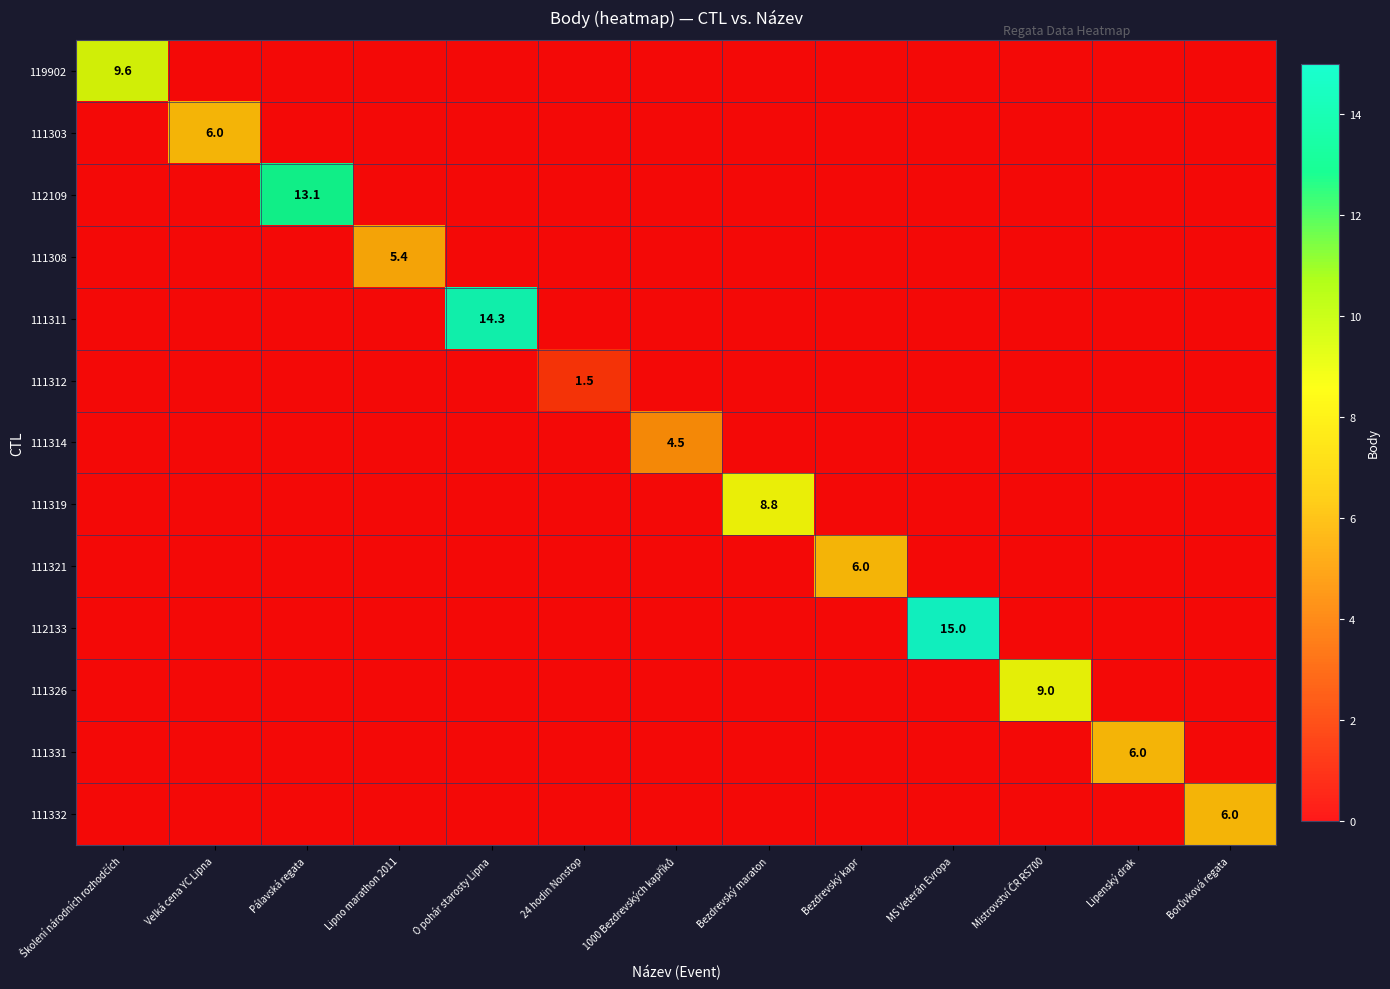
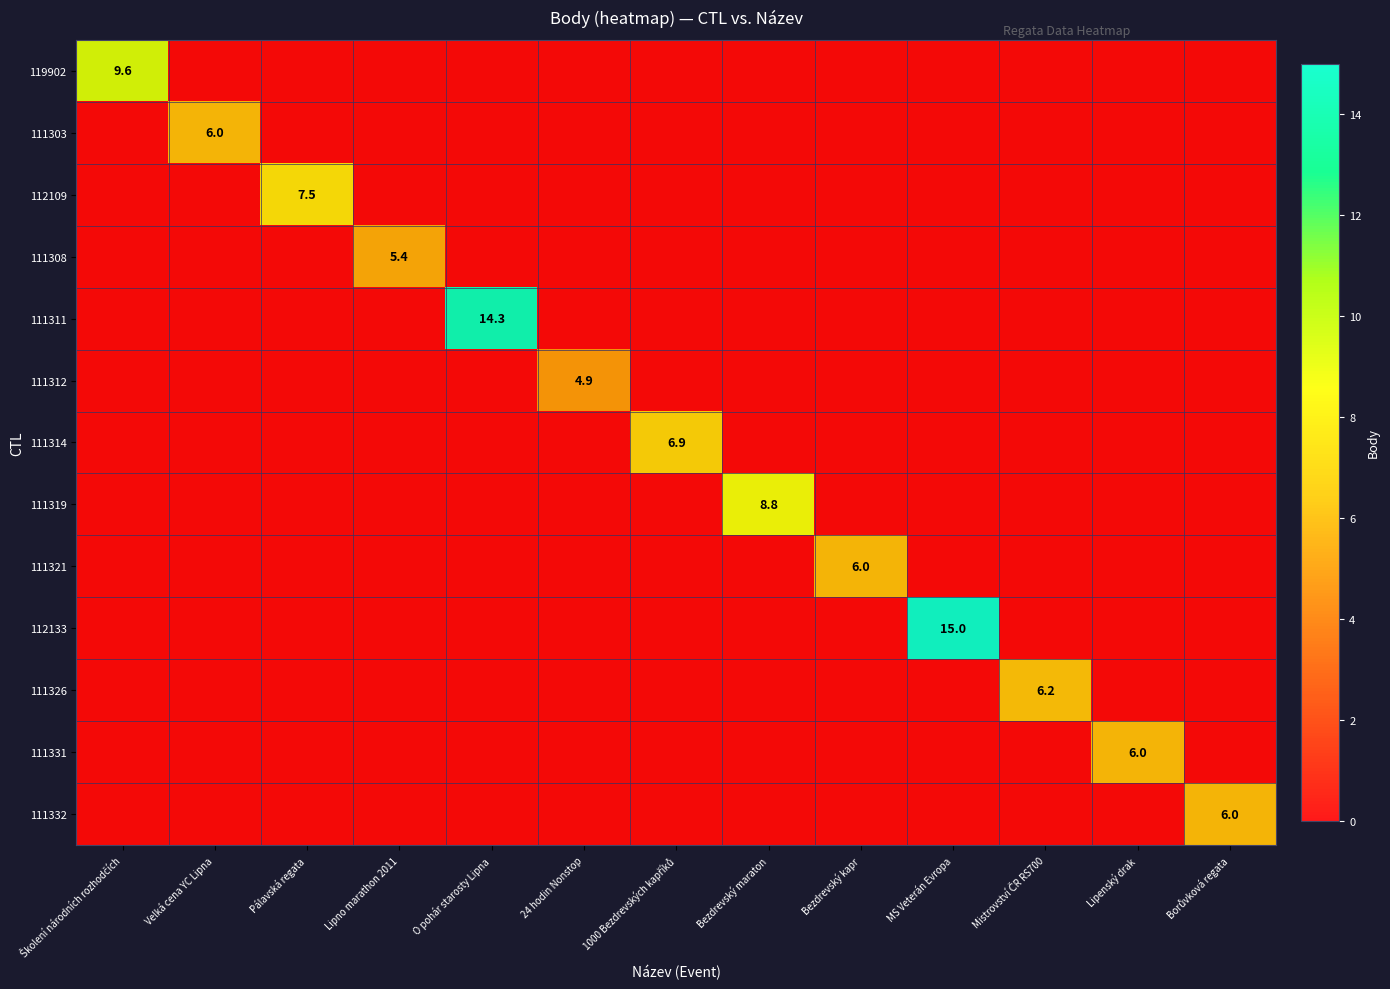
  {
    "119902": {
      "Školení národních rozhodčích": 9.6
    },
    "111303": {
      "Velká cena YC Lipna": 6.0
    },
    "112109": {
-     "Pálavská regata": 13.1
+     "Pálavská regata": 7.5
    },
    "111308": {
      "Lipno marathon 2011": 5.4
    },
    "111311": {
      "O pohár starosty Lipna": 14.3
    },
    "111312": {
-     "24 hodin Nonstop": 1.5
+     "24 hodin Nonstop": 4.9
    },
    "111314": {
-     "1000 Bezdrevských kapříků": 4.5
+     "1000 Bezdrevských kapříků": 6.9
    },
    "111319": {
      "Bezdrevský maraton": 8.8
    },
    "111321": {
      "Bezdrevský kapr": 6.0
    },
    "112133": {
      "MS Veterán Evropa": 15.0
    },
    "111326": {
-     "Mistrovství ČR RS700": 9.0
+     "Mistrovství ČR RS700": 6.2
    },
    "111331": {
      "Lipenský drak": 6.0
    },
    "111332": {
      "Borůvková regata": 6.0
    }
  }
